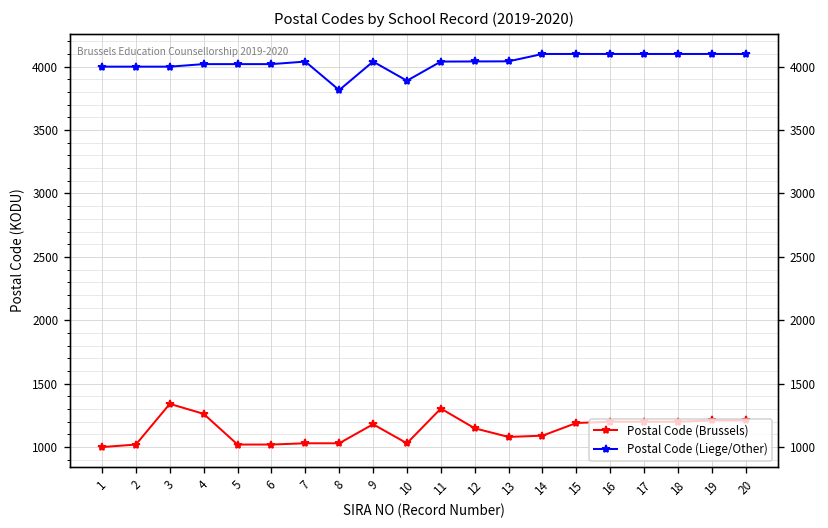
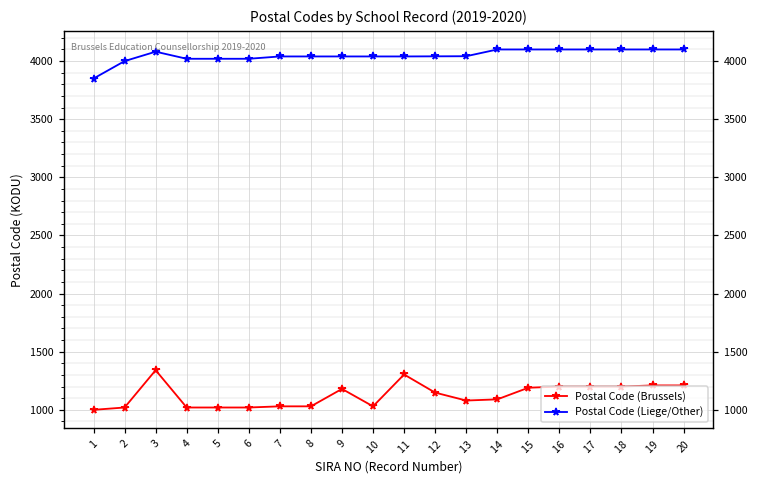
  {
    "Postal Code (Brussels)": {
      "1": 1000,
      "2": 1020,
      "3": 1340,
-     "4": 1260,
+     "4": 1020,
      "5": 1020,
      "6": 1020,
      "7": 1030,
      "8": 1030,
      "9": 1180,
      "10": 1030,
      "11": 1300,
      "12": 1150,
      "13": 1080,
      "14": 1090,
      "15": 1190
    },
    "Postal Code (Liege/Other)": {
-     "1": 4000,
+     "1": 3850,
      "2": 4000,
-     "3": 4000,
+     "3": 4080,
      "4": 4020,
      "5": 4020,
      "6": 4020,
      "7": 4040,
-     "8": 3820,
+     "8": 4040,
      "9": 4040,
-     "10": 3890,
+     "10": 4040,
      "11": 4040,
      "12": 4040,
      "13": 4040,
      "14": 4100,
      "15": 4100,
      "16": 4100,
      "17": 4100,
      "18": 4100,
      "19": 4100,
      "20": 4100
    }
  }
